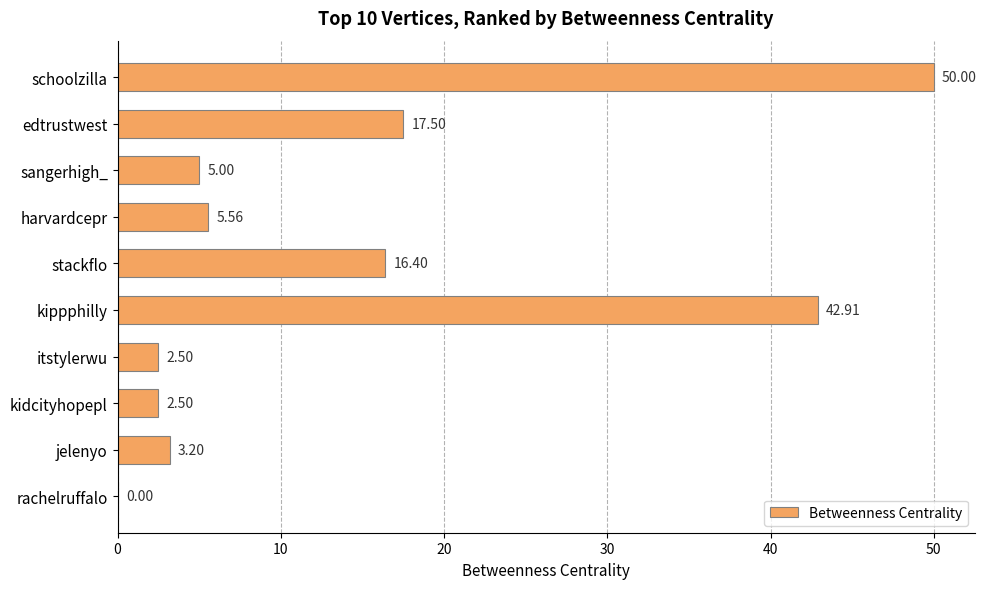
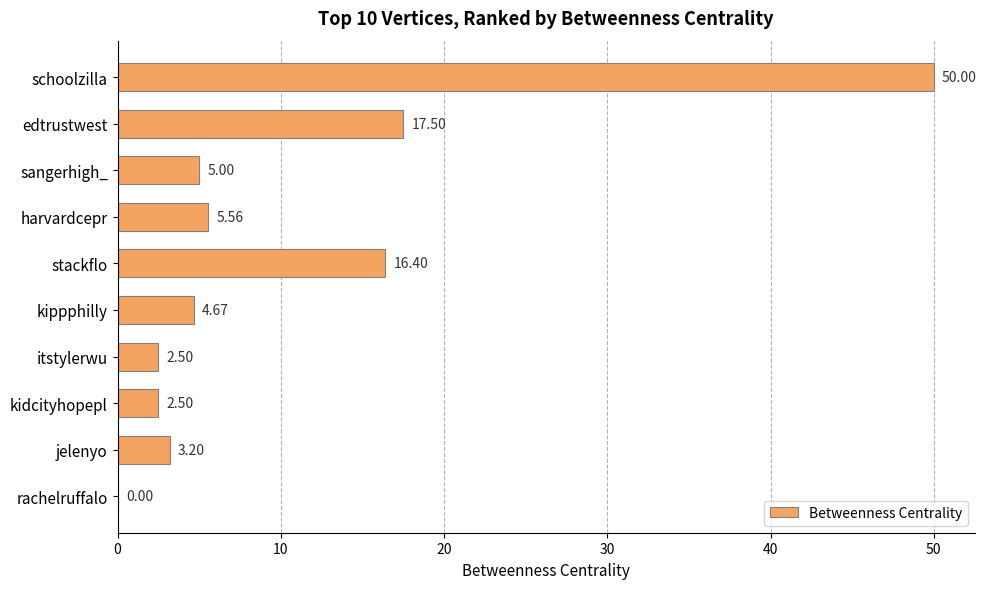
  {
    "schoolzilla": 50.00,
    "edtrustwest": 17.50,
    "sangerhigh_": 5.00,
    "harvardcepr": 5.56,
    "stackflo": 16.40,
-   "kippphilly": 42.91,
+   "kippphilly": 4.67,
    "itstylerwu": 2.50,
    "kidcityhopepl": 2.50,
    "jelenyo": 3.20,
    "rachelruffalo": 0.00
  }
